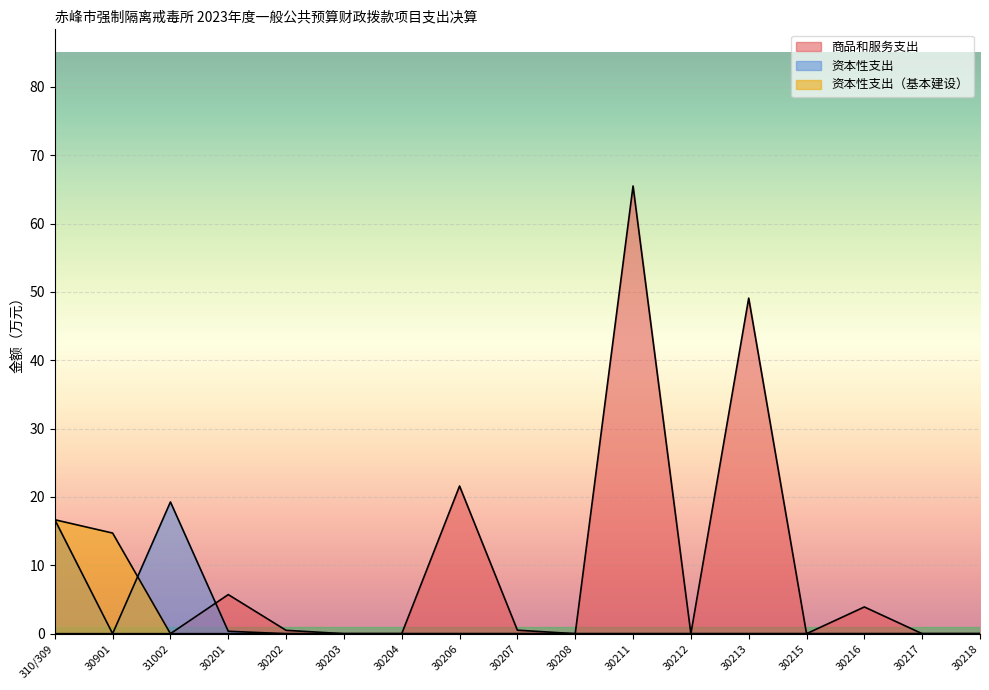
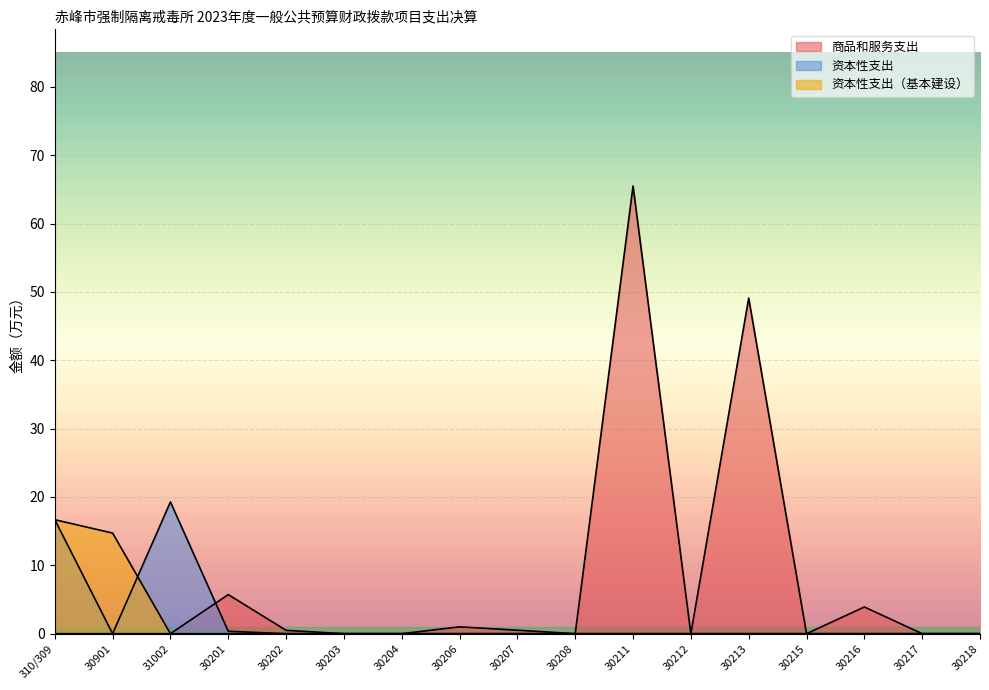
  {
    "商品和服务支出": {
      "310/309": 0,
      "30201": 6,
      "30202": 0,
-     "30206": 22,
+     "30206": 1,
      "30207": 1,
      "30211": 65,
      "30213": 49,
      "30216": 4
    },
    "资本性支出": {
      "31002": 19
    },
    "资本性支出（基本建设）": {
      "30901": 15
    }
  }
